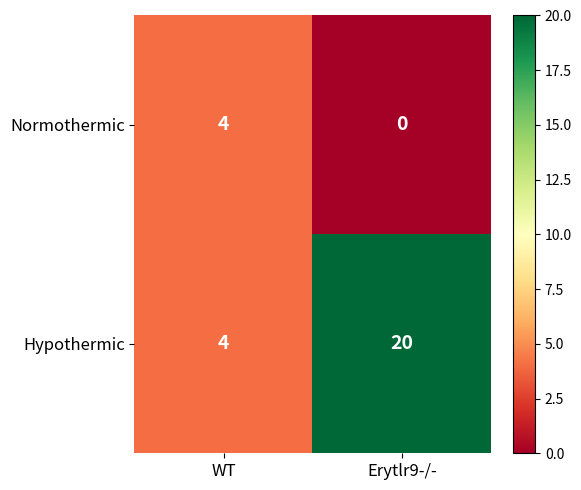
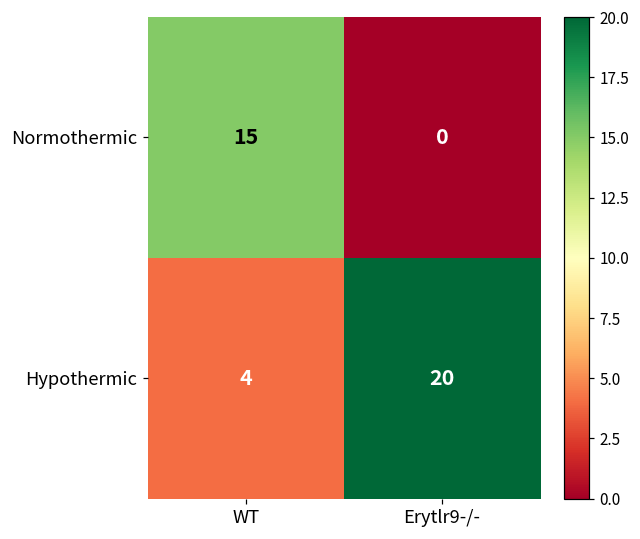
  {
    "Normothermic": {
-     "WT": 4,
+     "WT": 15,
      "Erytlr9-/-": 0
    },
    "Hypothermic": {
      "WT": 4,
      "Erytlr9-/-": 20
    }
  }
